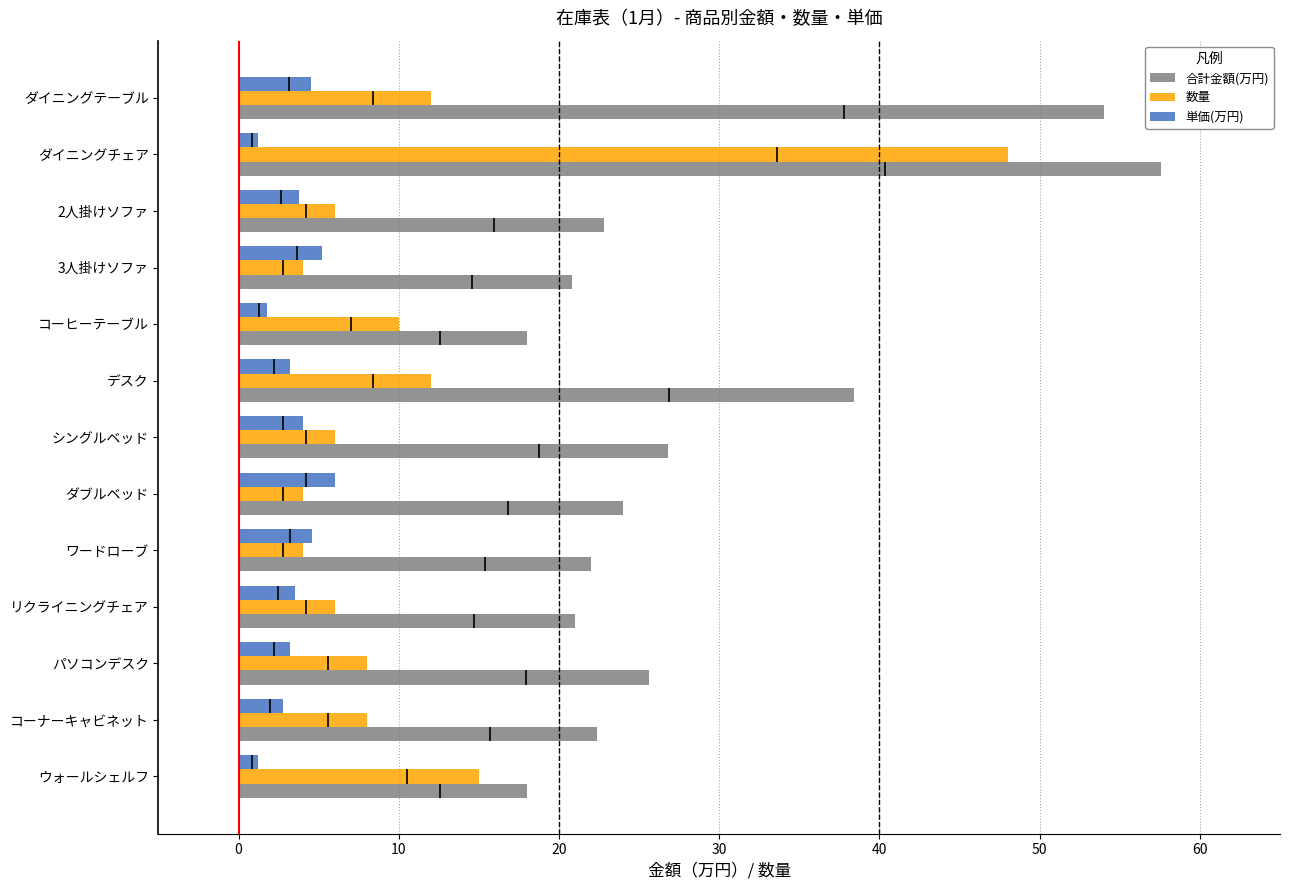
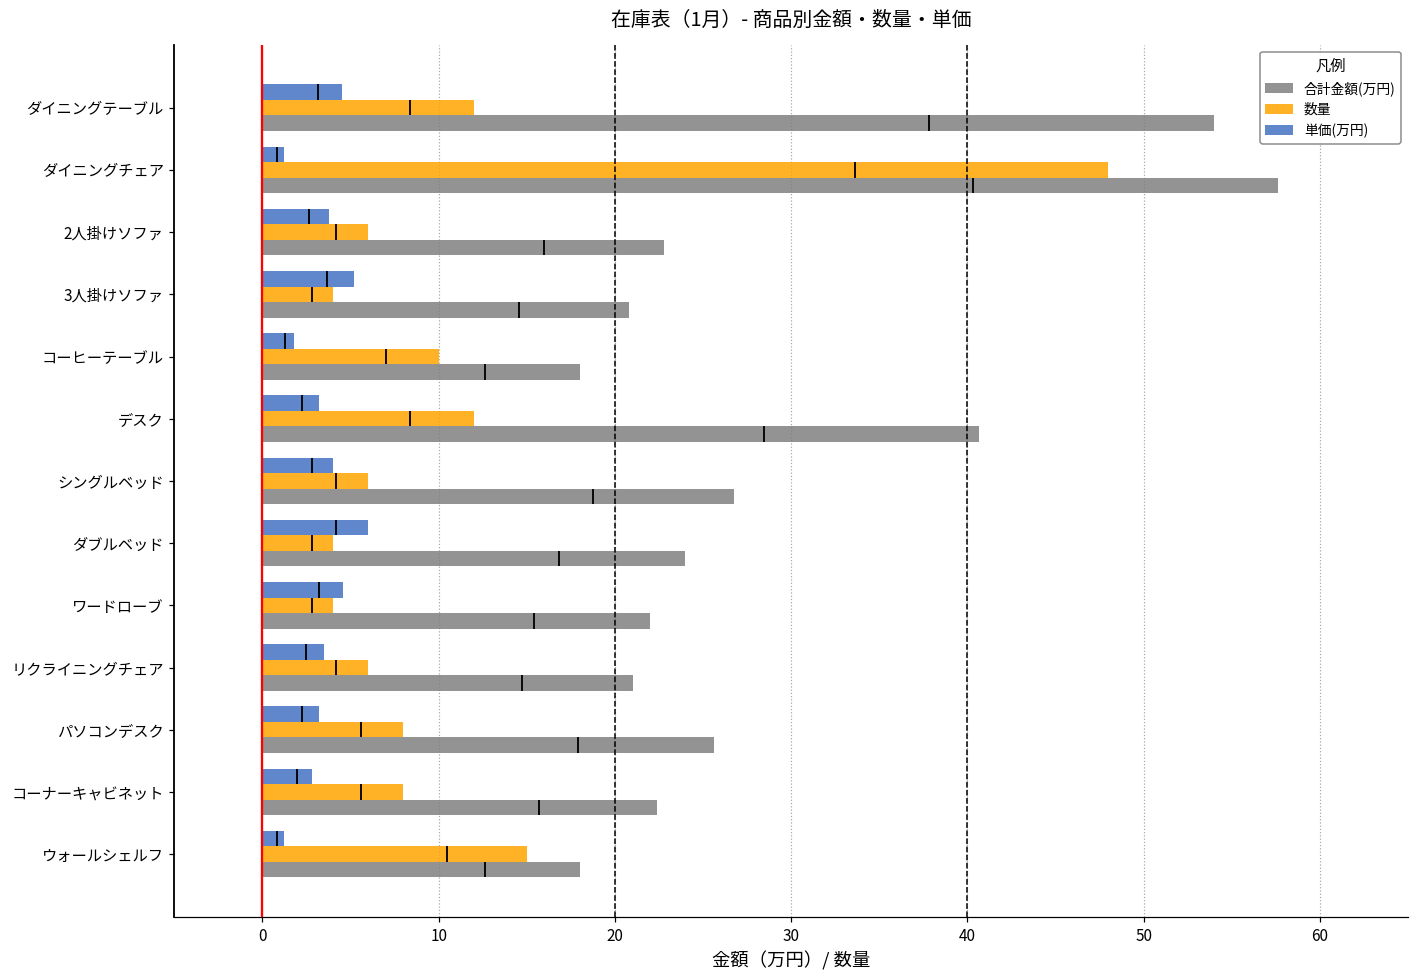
  {
    "合計金額(万円)": {
      "ダイニングテーブル": 54.0,
      "ダイニングチェア": 57.6,
      "2人掛けソファ": 22.8,
      "3人掛けソファ": 20.8,
      "コーヒーテーブル": 18.0,
-     "デスク": 38.4,
+     "デスク": 40.7,
      "シングルベッド": 26.8,
      "ダブルベッド": 24.0,
      "ワードローブ": 22.0,
      "リクライニングチェア": 21.0,
      "パソコンデスク": 25.6,
      "コーナーキャビネット": 22.4,
      "ウォールシェルフ": 18.0
    },
    "数量": {
      "ダイニングテーブル": 12.0,
      "ダイニングチェア": 48.0,
      "2人掛けソファ": 6.0,
      "3人掛けソファ": 4.0,
      "コーヒーテーブル": 10.0,
      "デスク": 12.0,
      "シングルベッド": 6.0,
      "ダブルベッド": 4.0,
      "ワードローブ": 4.0,
      "リクライニングチェア": 6.0,
      "パソコンデスク": 8.0,
      "コーナーキャビネット": 8.0,
      "ウォールシェルフ": 15.0
    },
    "単価(万円)": {
      "ダイニングテーブル": 4.5,
      "ダイニングチェア": 1.2,
      "2人掛けソファ": 3.8,
      "3人掛けソファ": 5.2,
      "コーヒーテーブル": 1.8,
      "デスク": 3.2,
      "シングルベッド": 4.0,
      "ダブルベッド": 6.0,
      "ワードローブ": 4.6,
      "リクライニングチェア": 3.5,
      "パソコンデスク": 3.2,
      "コーナーキャビネット": 2.8,
      "ウォールシェルフ": 1.2
    }
  }
